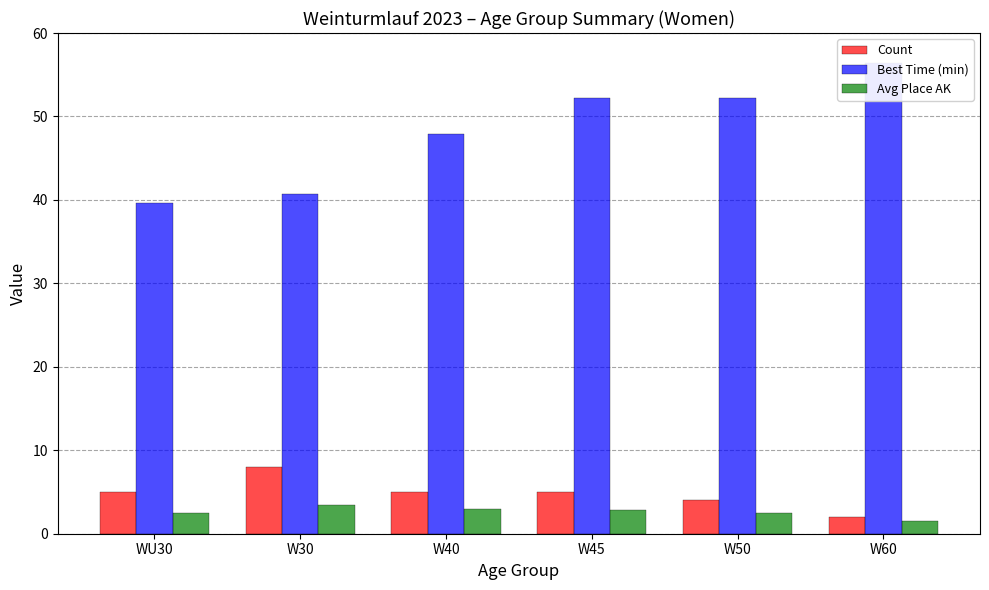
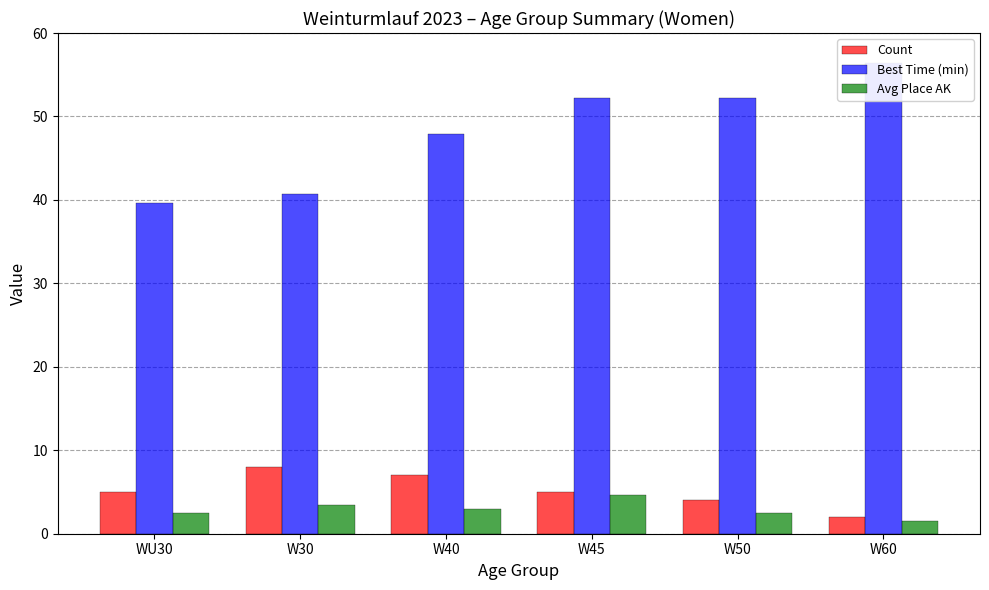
  {
    "Count": {
      "WU30": 5,
      "W30": 8,
-     "W40": 5,
+     "W40": 7,
      "W45": 5,
      "W50": 4,
      "W60": 2
    },
    "Best Time (min)": {
      "WU30": 40,
      "W30": 41,
      "W40": 48,
      "W45": 52,
      "W50": 52
    },
    "Avg Place AK": {
      "WU30": 3,
      "W30": 4,
      "W40": 3,
-     "W45": 3,
+     "W45": 5,
      "W50": 3,
      "W60": 2
    }
  }
